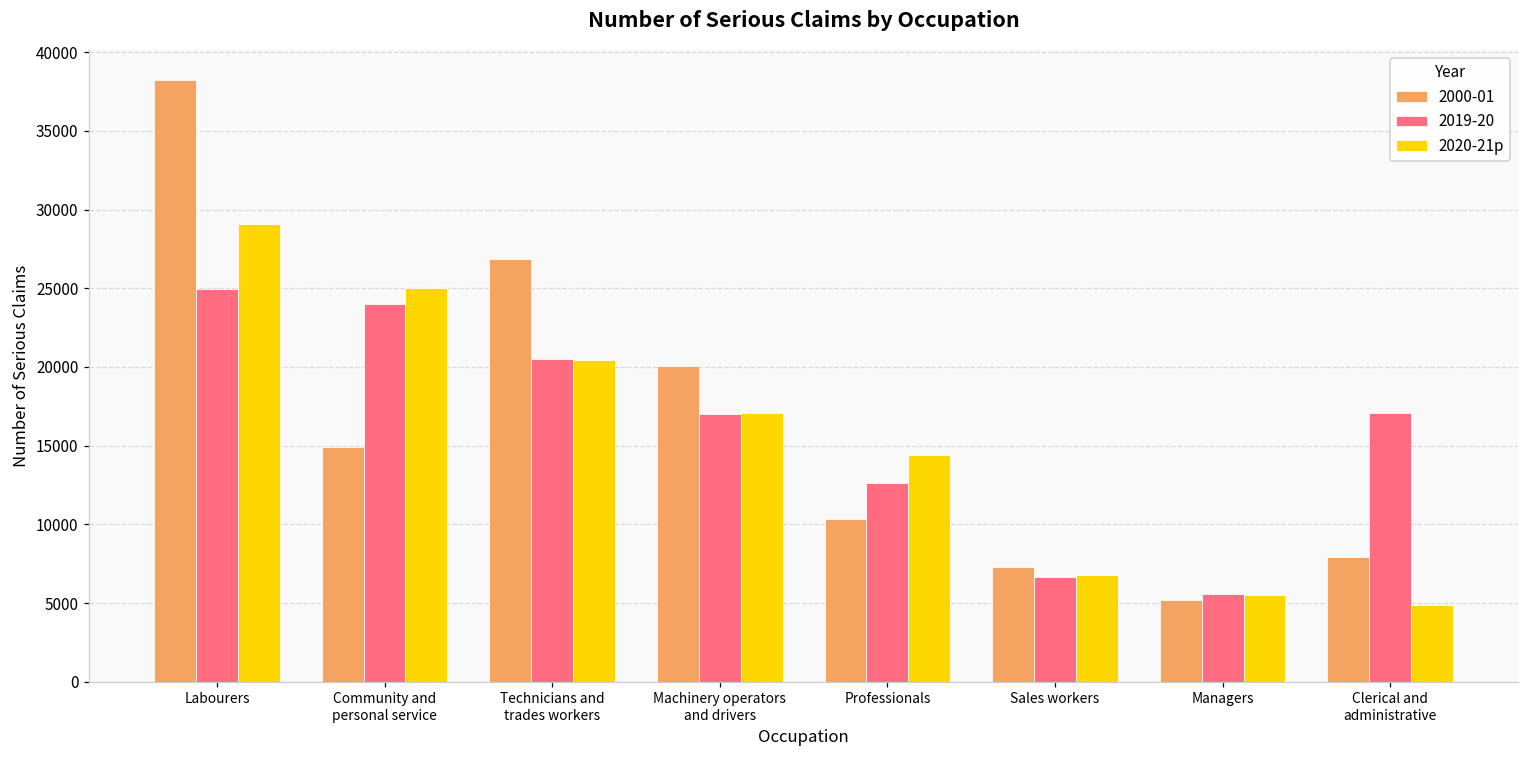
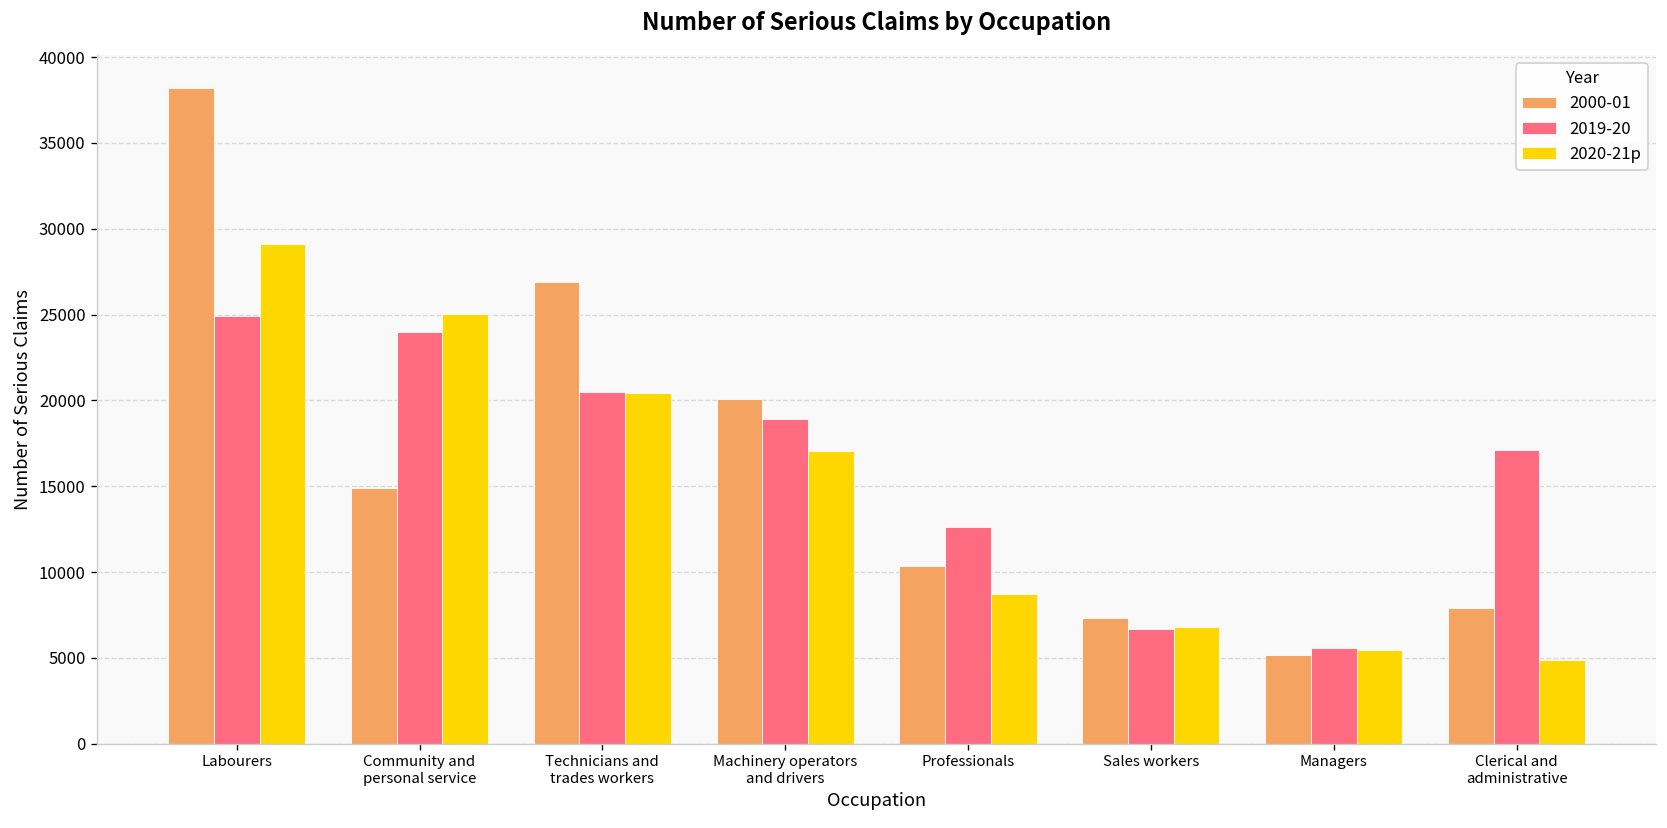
  {
    "2000-01": {
      "Labourers": 38200,
      "Community and personal service": 14900,
      "Technicians and trades workers": 26900,
      "Machinery operators and drivers": 20100,
      "Professionals": 10400,
      "Sales workers": 7300,
      "Managers": 5200,
      "Clerical and administrative": 7900
    },
    "2019-20": {
      "Labourers": 24900,
      "Community and personal service": 24000,
      "Technicians and trades workers": 20500,
-     "Machinery operators and drivers": 17000,
+     "Machinery operators and drivers": 18900,
      "Professionals": 12600,
      "Sales workers": 6700,
      "Managers": 5500,
      "Clerical and administrative": 17100
    },
    "2020-21p": {
      "Labourers": 29100,
      "Community and personal service": 25000,
      "Technicians and trades workers": 20400,
      "Machinery operators and drivers": 17000,
-     "Professionals": 14400,
+     "Professionals": 8700,
      "Sales workers": 6800,
      "Managers": 5500,
      "Clerical and administrative": 4900
    }
  }
